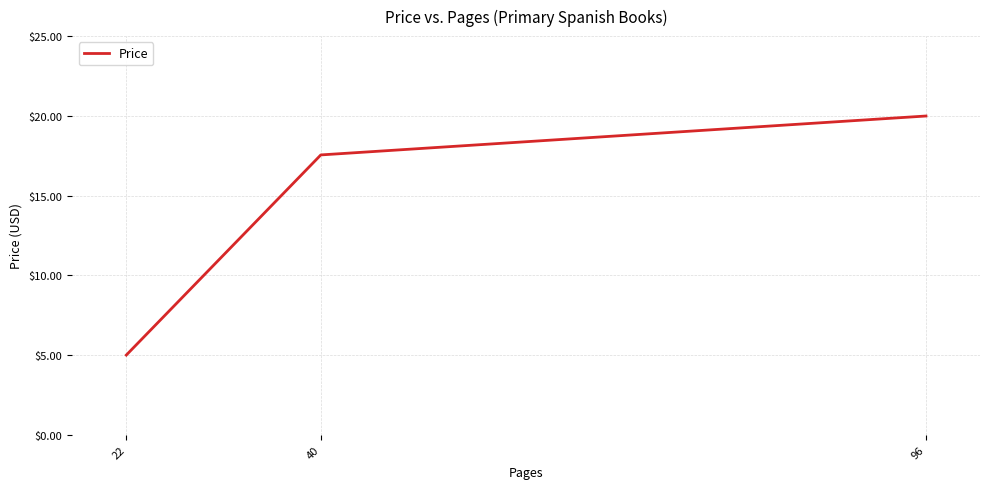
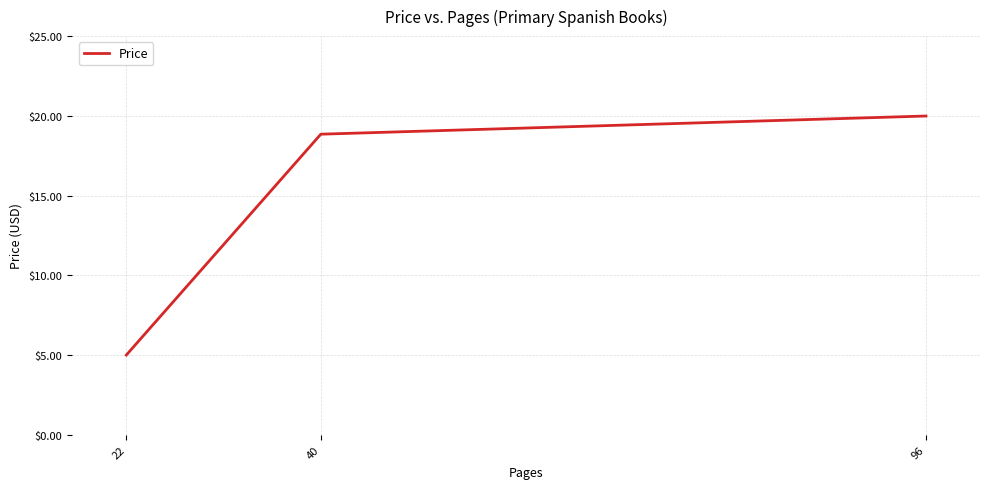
  {
    "22": "$5.0",
-   "40": "$17.6",
+   "40": "$18.9",
    "96": "$20.0"
  }
